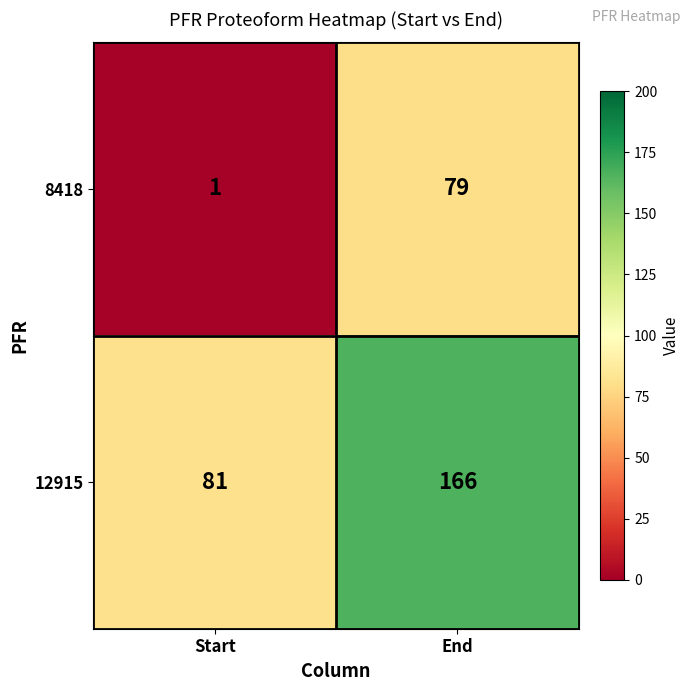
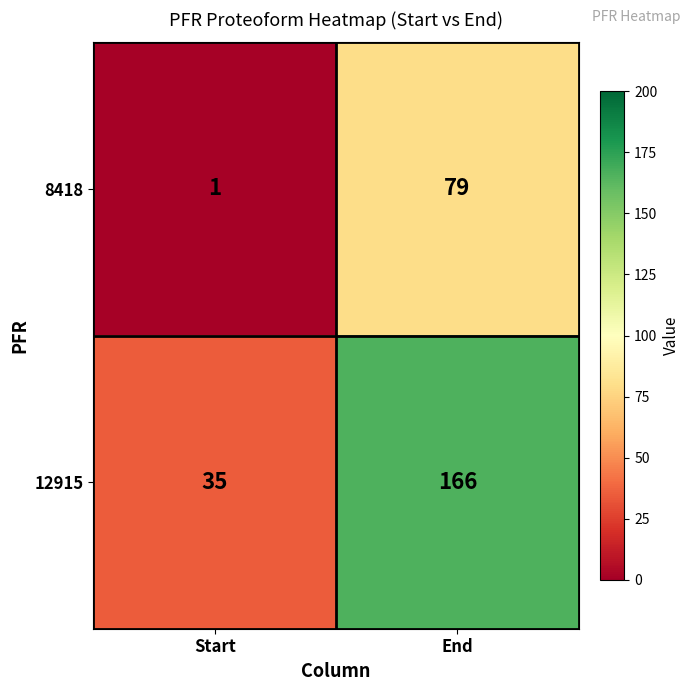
  {
    "8418": {
      "Start": 1,
      "End": 79
    },
    "12915": {
-     "Start": 81,
+     "Start": 35,
      "End": 166
    }
  }
